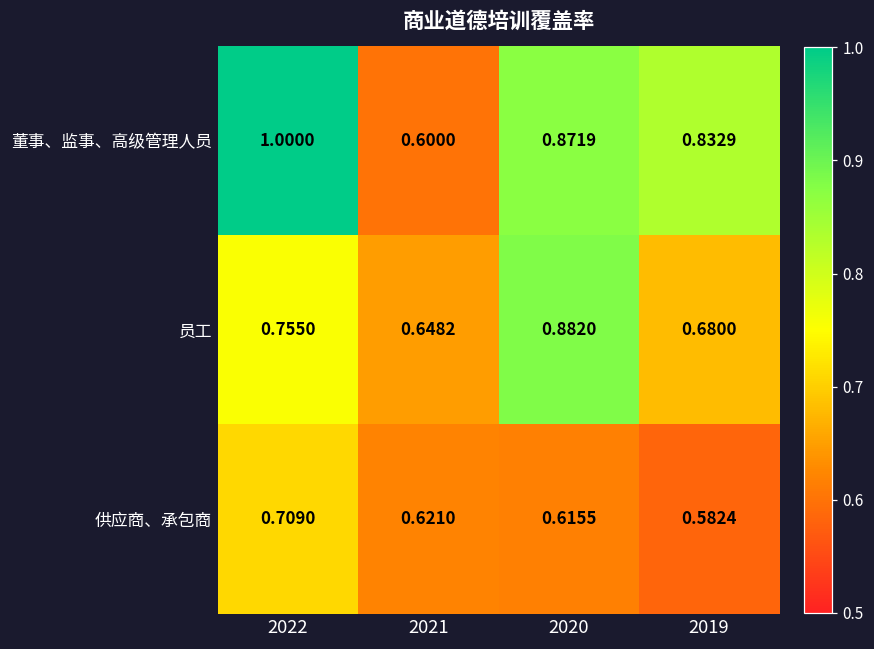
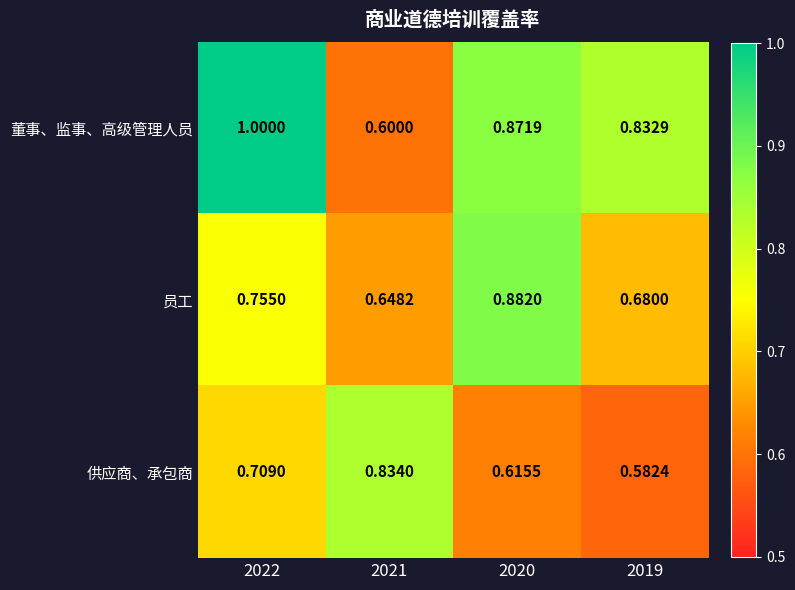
  {
    "董事、监事、高级管理人员": {
      "2022": 1.0000,
      "2021": 0.6000,
      "2020": 0.8719,
      "2019": 0.8329
    },
    "员工": {
      "2022": 0.7550,
      "2021": 0.6482,
      "2020": 0.8820,
      "2019": 0.6800
    },
    "供应商、承包商": {
      "2022": 0.7090,
-     "2021": 0.6210,
+     "2021": 0.8340,
      "2020": 0.6155,
      "2019": 0.5824
    }
  }
